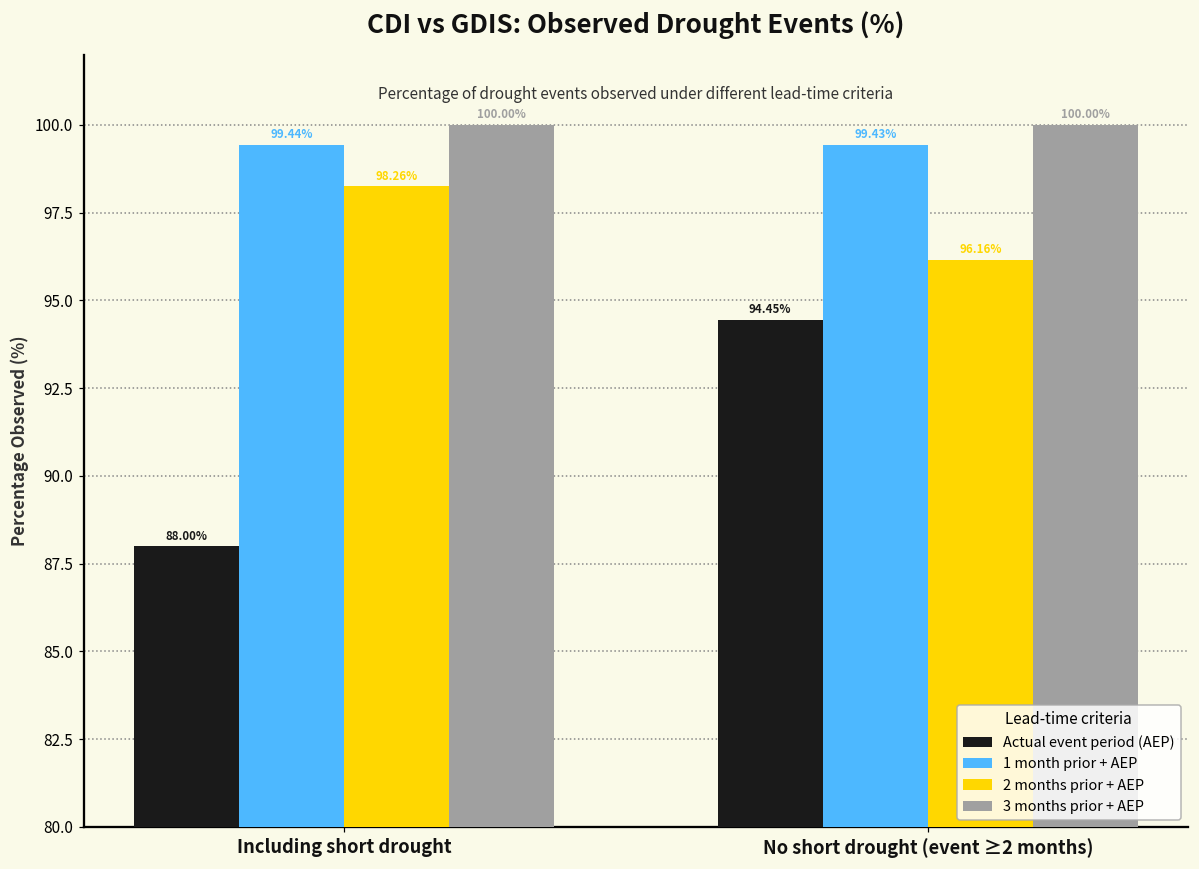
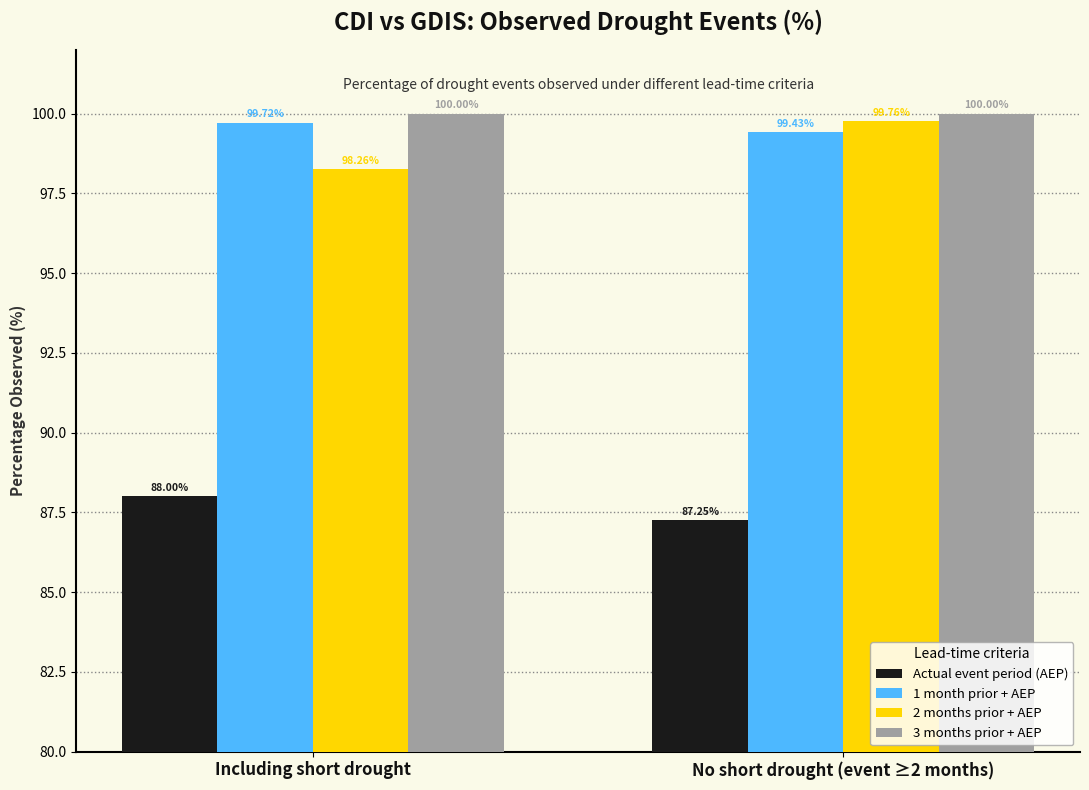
  {
    "Actual event period (AEP)": {
      "Including short drought": "88.00%",
-     "No short drought (event ≥2 months)": "94.45%"
+     "No short drought (event ≥2 months)": "87.25%"
    },
    "1 month prior + AEP": {
-     "Including short drought": "99.44%",
+     "Including short drought": "99.72%",
      "No short drought (event ≥2 months)": "99.43%"
    },
    "2 months prior + AEP": {
      "Including short drought": "98.26%",
-     "No short drought (event ≥2 months)": "96.16%"
+     "No short drought (event ≥2 months)": "99.76%"
    },
    "3 months prior + AEP": {
      "Including short drought": "100.00%",
      "No short drought (event ≥2 months)": "100.00%"
    }
  }
